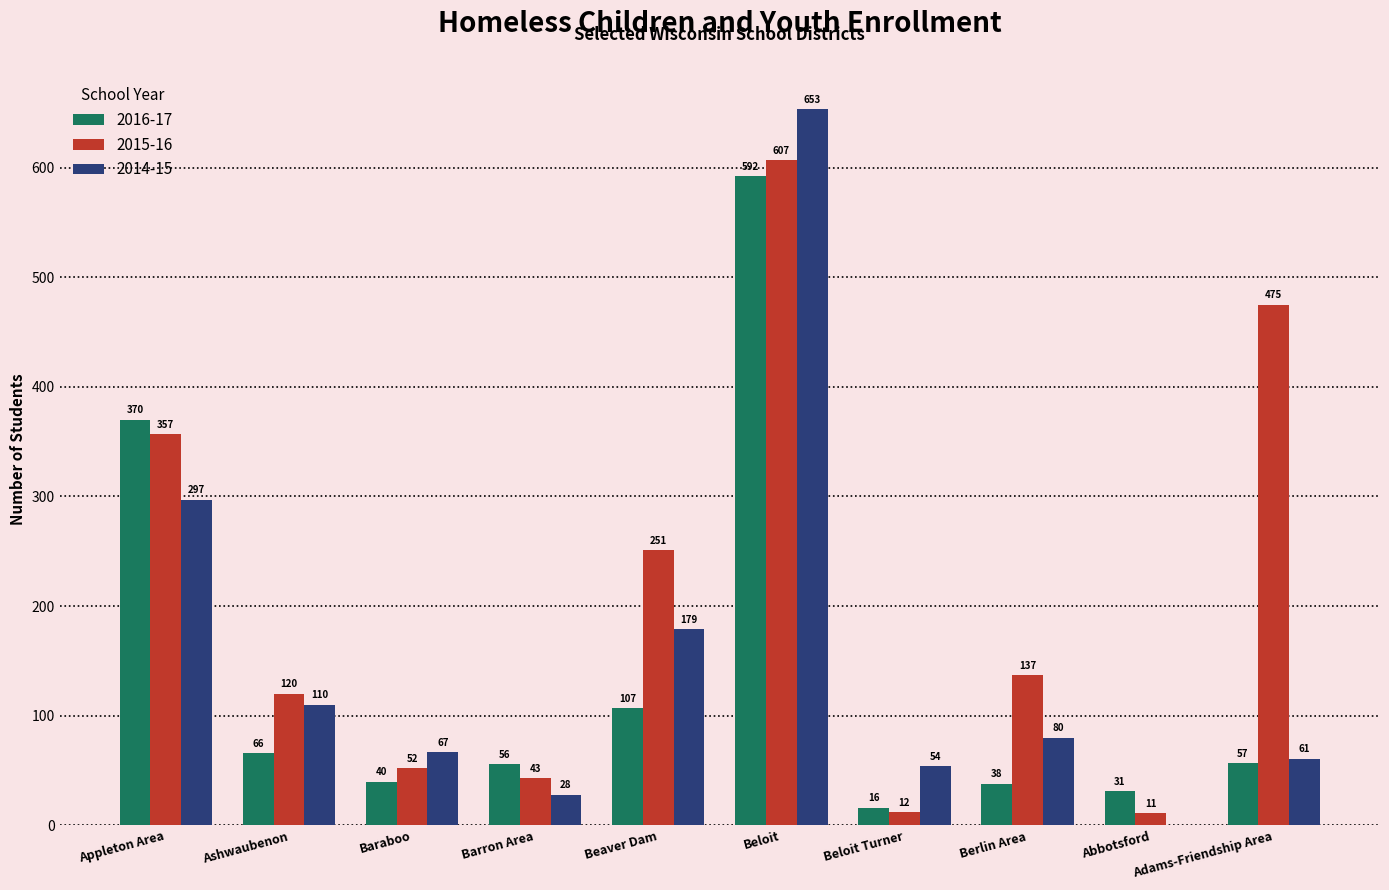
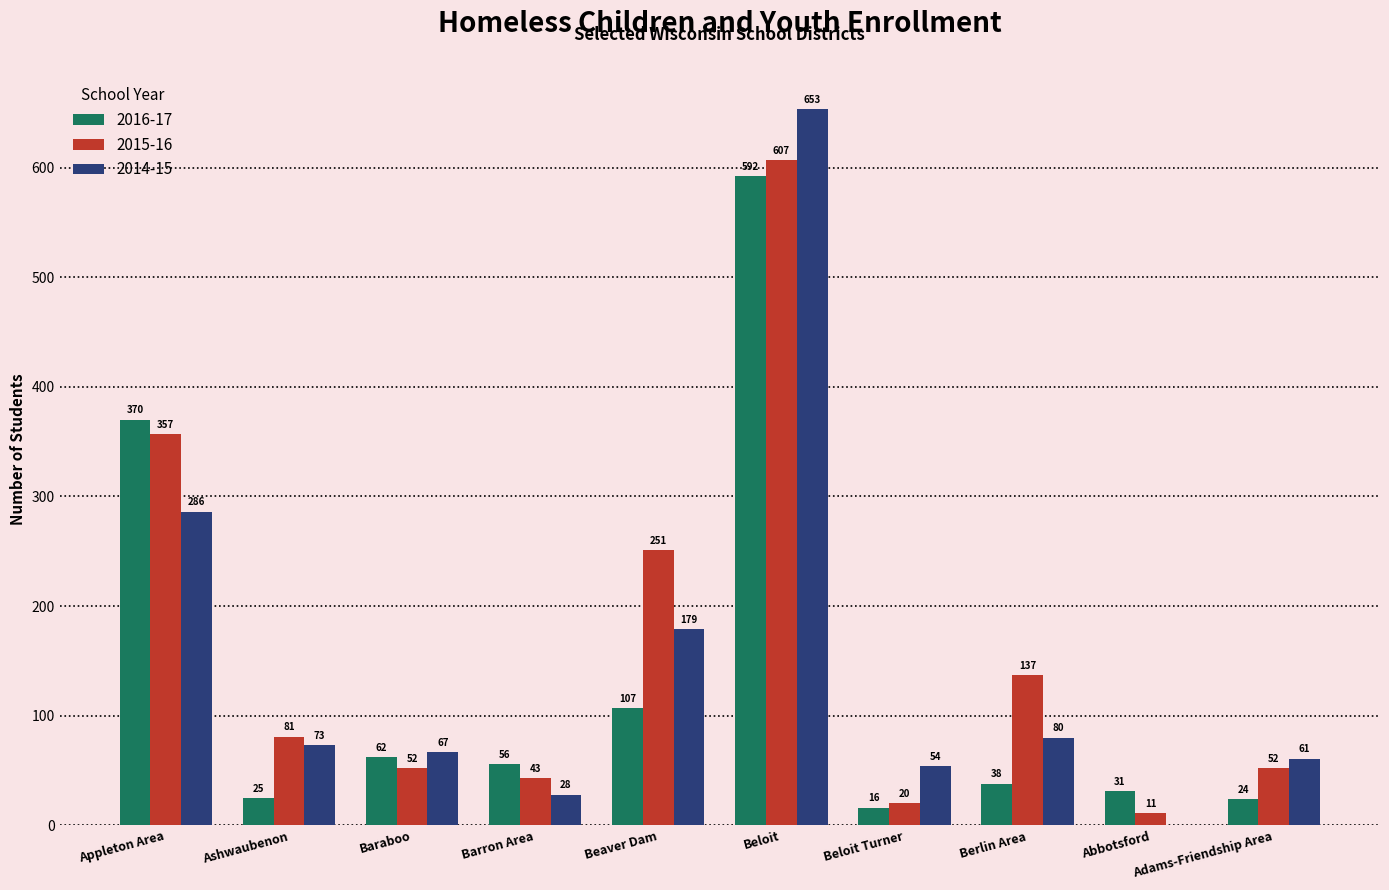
  {
    "2016-17": {
      "Appleton Area": 370,
-     "Ashwaubenon": 66,
-     "Baraboo": 40,
+     "Ashwaubenon": 25,
+     "Baraboo": 62,
      "Barron Area": 56,
      "Beaver Dam": 107,
      "Beloit": 592,
      "Beloit Turner": 16,
      "Berlin Area": 38,
      "Abbotsford": 31,
-     "Adams-Friendship Area": 57
+     "Adams-Friendship Area": 24
    },
    "2015-16": {
      "Appleton Area": 357,
-     "Ashwaubenon": 120,
+     "Ashwaubenon": 81,
      "Baraboo": 52,
      "Barron Area": 43,
      "Beaver Dam": 251,
      "Beloit": 607,
-     "Beloit Turner": 12,
+     "Beloit Turner": 20,
      "Berlin Area": 137,
      "Abbotsford": 11,
-     "Adams-Friendship Area": 475
+     "Adams-Friendship Area": 52
    },
    "2014-15": {
-     "Appleton Area": 297,
-     "Ashwaubenon": 110,
+     "Appleton Area": 286,
+     "Ashwaubenon": 73,
      "Baraboo": 67,
      "Barron Area": 28,
      "Beaver Dam": 179,
      "Beloit": 653,
      "Beloit Turner": 54,
      "Berlin Area": 80,
      "Adams-Friendship Area": 61
    }
  }
